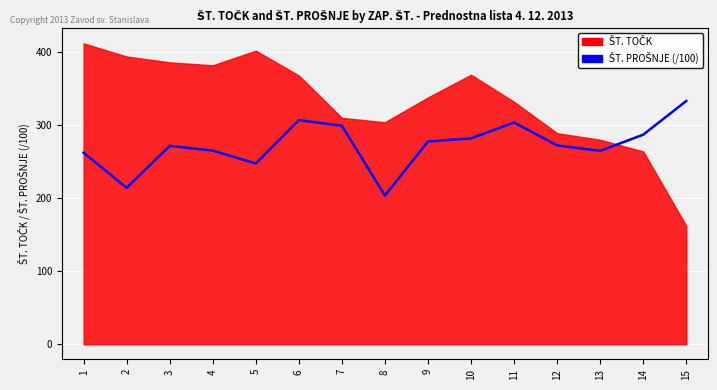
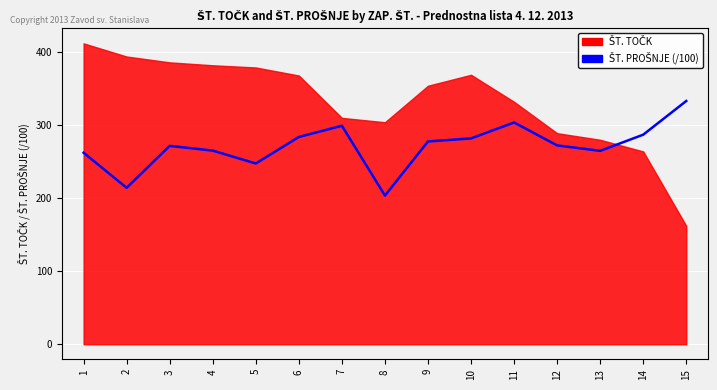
  {
    "ŠT. PROŠNJE (/100)": {
      "1": 260,
      "2": 210,
      "3": 270,
      "4": 270,
      "5": 250,
-     "6": 310,
+     "6": 280,
      "7": 300,
      "8": 200,
      "9": 280,
      "10": 280,
      "11": 300,
      "12": 270,
      "13": 260,
      "14": 290,
      "15": 330
    },
    "ŠT. TOČK": {
      "1": 410,
      "2": 390,
      "3": 390,
      "4": 380,
-     "5": 400,
+     "5": 380,
      "6": 370,
      "7": 310,
      "8": 300,
-     "9": 340,
+     "9": 350,
      "10": 370,
      "11": 330,
      "12": 290,
      "13": 280,
      "14": 260,
      "15": 160
    }
  }
